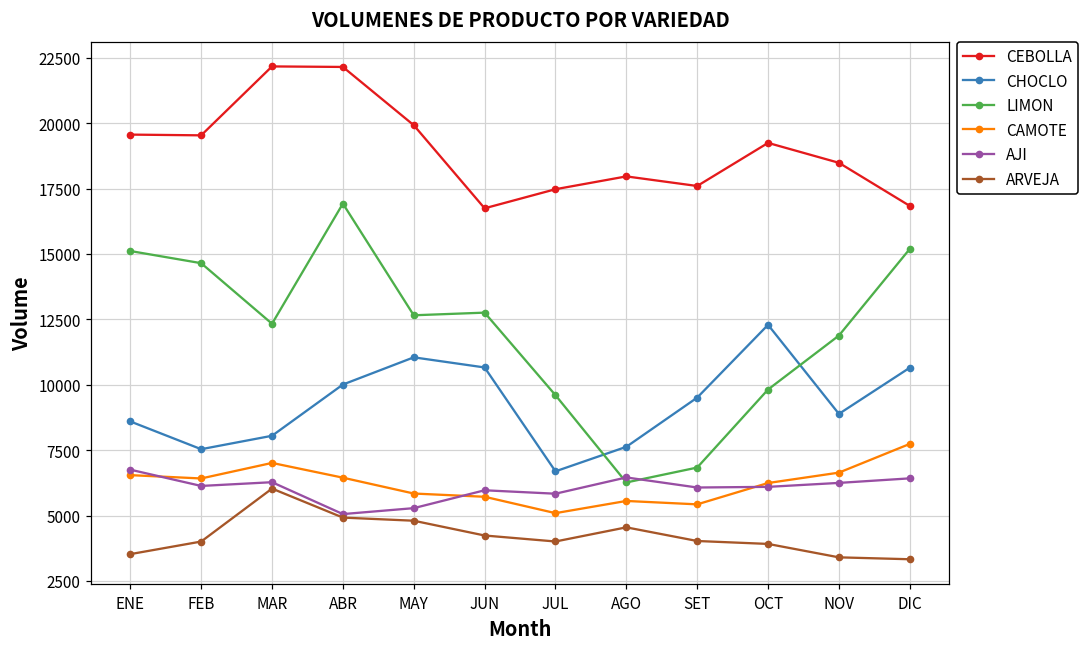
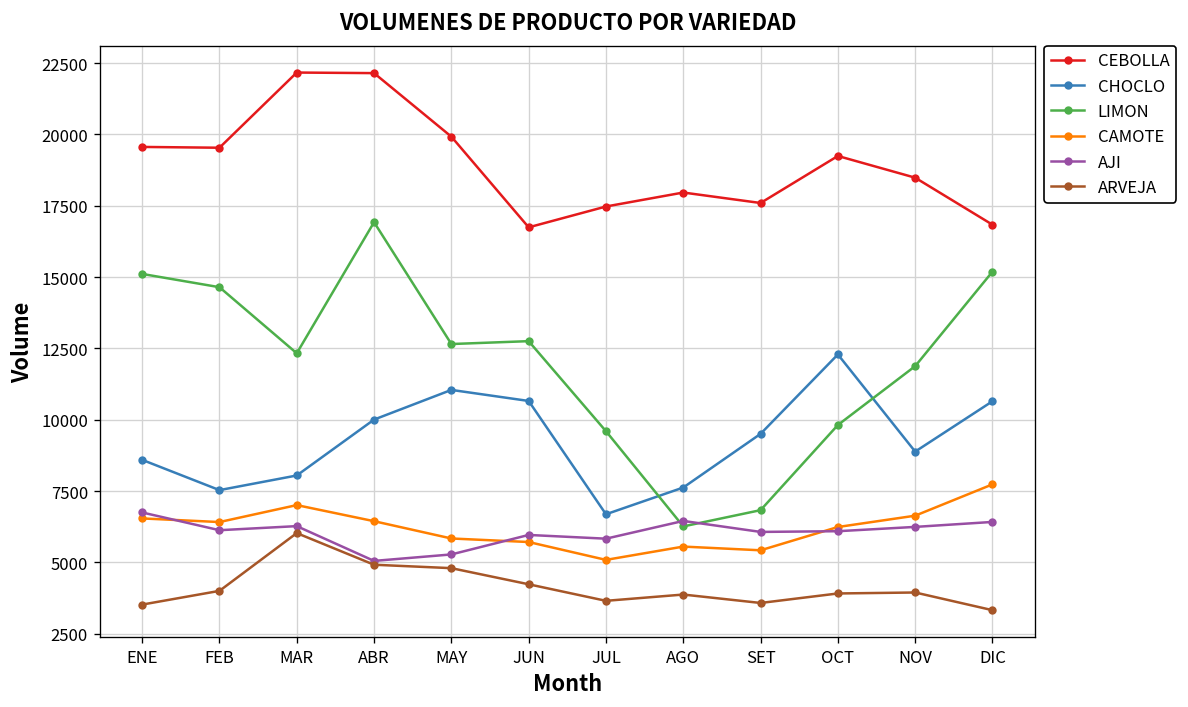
  {
    "CEBOLLA": {
      "ENE": 19600,
      "FEB": 19500,
      "MAR": 22200,
      "ABR": 22200,
      "MAY": 19900,
      "JUN": 16700,
      "JUL": 17500,
      "AGO": 18000,
      "SET": 17600,
      "OCT": 19200,
      "NOV": 18500,
      "DIC": 16800
    },
    "CHOCLO": {
      "ENE": 8600,
      "FEB": 7500,
      "MAR": 8000,
      "ABR": 10000,
      "MAY": 11000,
      "JUN": 10700,
      "JUL": 6700,
      "AGO": 7600,
      "SET": 9500,
      "OCT": 12300,
      "NOV": 8900,
      "DIC": 10700
    },
    "LIMON": {
      "ENE": 15100,
      "FEB": 14600,
      "MAR": 12300,
      "ABR": 16900,
      "MAY": 12700,
      "JUN": 12800,
      "JUL": 9600,
      "AGO": 6300,
      "SET": 6800,
      "OCT": 9800,
      "NOV": 11900,
      "DIC": 15200
    },
    "CAMOTE": {
      "ENE": 6500,
      "FEB": 6400,
      "MAR": 7000,
      "ABR": 6400,
      "MAY": 5800,
      "JUN": 5700,
      "JUL": 5100,
      "AGO": 5600,
      "SET": 5400,
      "OCT": 6200,
      "NOV": 6600,
      "DIC": 7700
    },
    "AJI": {
      "ENE": 6800,
      "FEB": 6100,
      "MAR": 6300,
      "ABR": 5100,
      "MAY": 5300,
      "JUN": 6000,
      "JUL": 5800,
      "AGO": 6500,
      "SET": 6100,
      "OCT": 6100,
      "NOV": 6200,
      "DIC": 6400
    },
    "ARVEJA": {
      "ENE": 3500,
      "FEB": 4000,
      "MAR": 6000,
      "ABR": 4900,
      "MAY": 4800,
      "JUN": 4200,
-     "JUL": 4000,
-     "AGO": 4500,
-     "SET": 4000,
+     "JUL": 3700,
+     "AGO": 3900,
+     "SET": 3600,
      "OCT": 3900,
-     "NOV": 3400,
+     "NOV": 3900,
      "DIC": 3300
    }
  }
